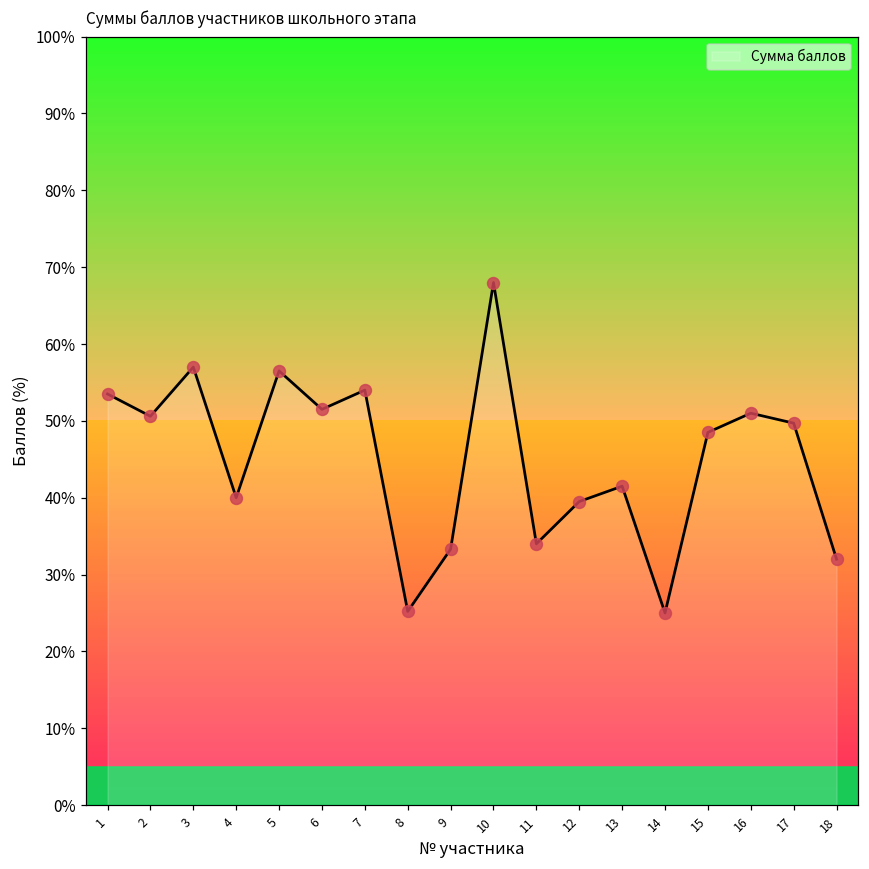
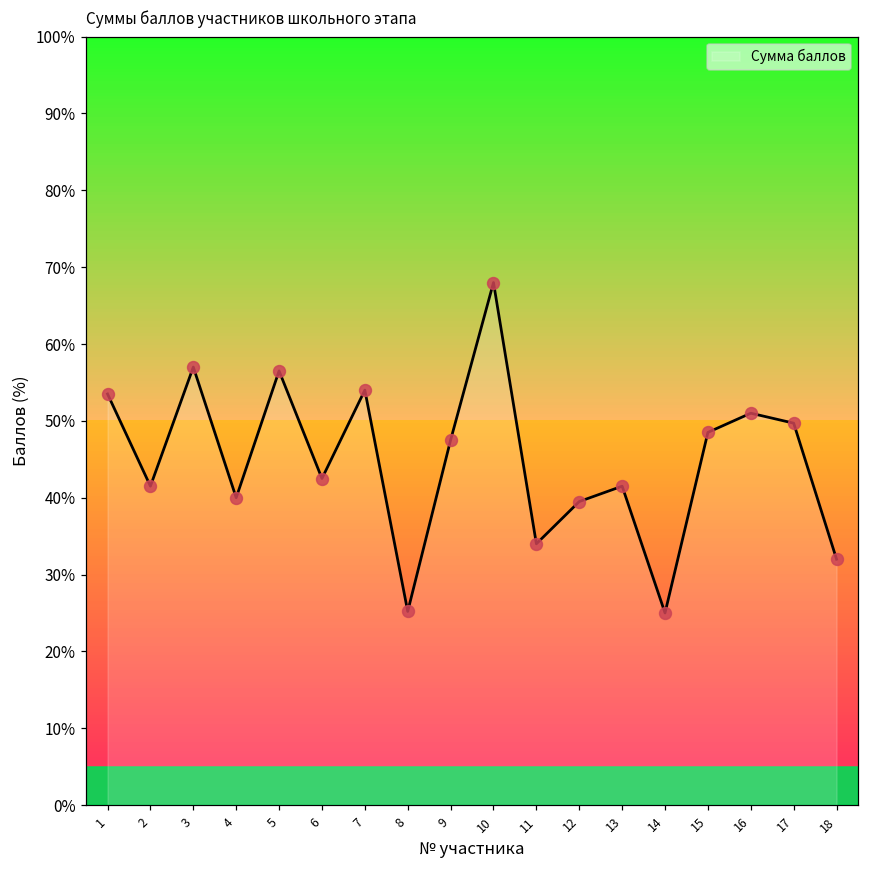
  {
    "1": "54%",
-   "2": "51%",
+   "2": "42%",
    "3": "57%",
    "4": "40%",
    "5": "56%",
-   "6": "52%",
+   "6": "43%",
    "7": "54%",
    "8": "25%",
-   "9": "33%",
+   "9": "48%",
    "10": "68%",
    "11": "34%",
    "12": "40%",
    "13": "42%",
    "14": "25%",
    "15": "49%",
    "16": "51%",
    "17": "50%",
    "18": "32%"
  }
